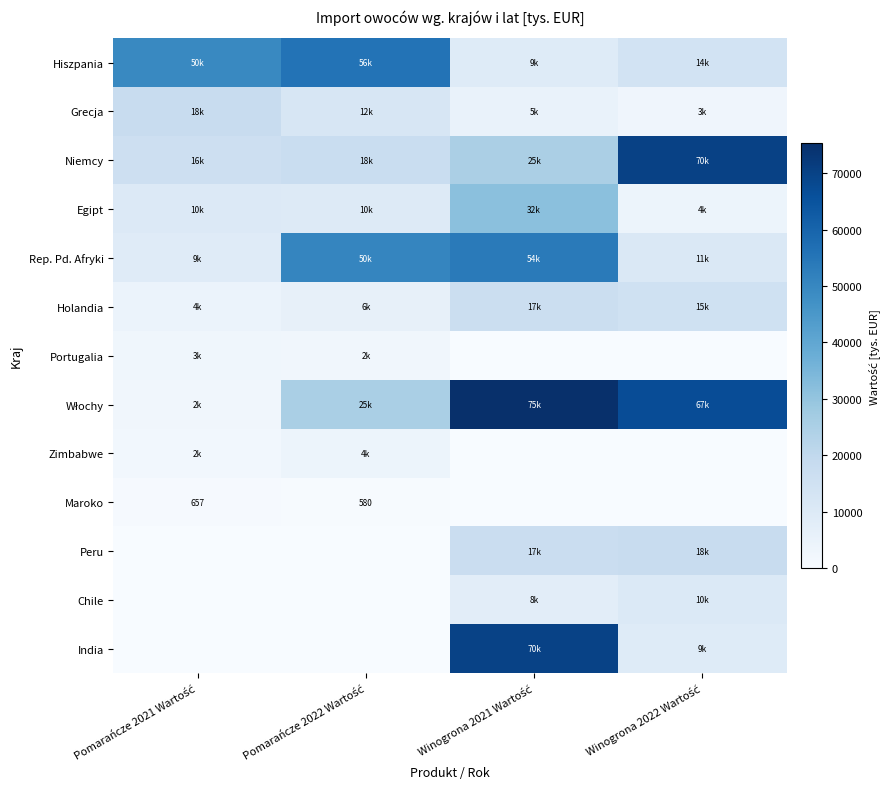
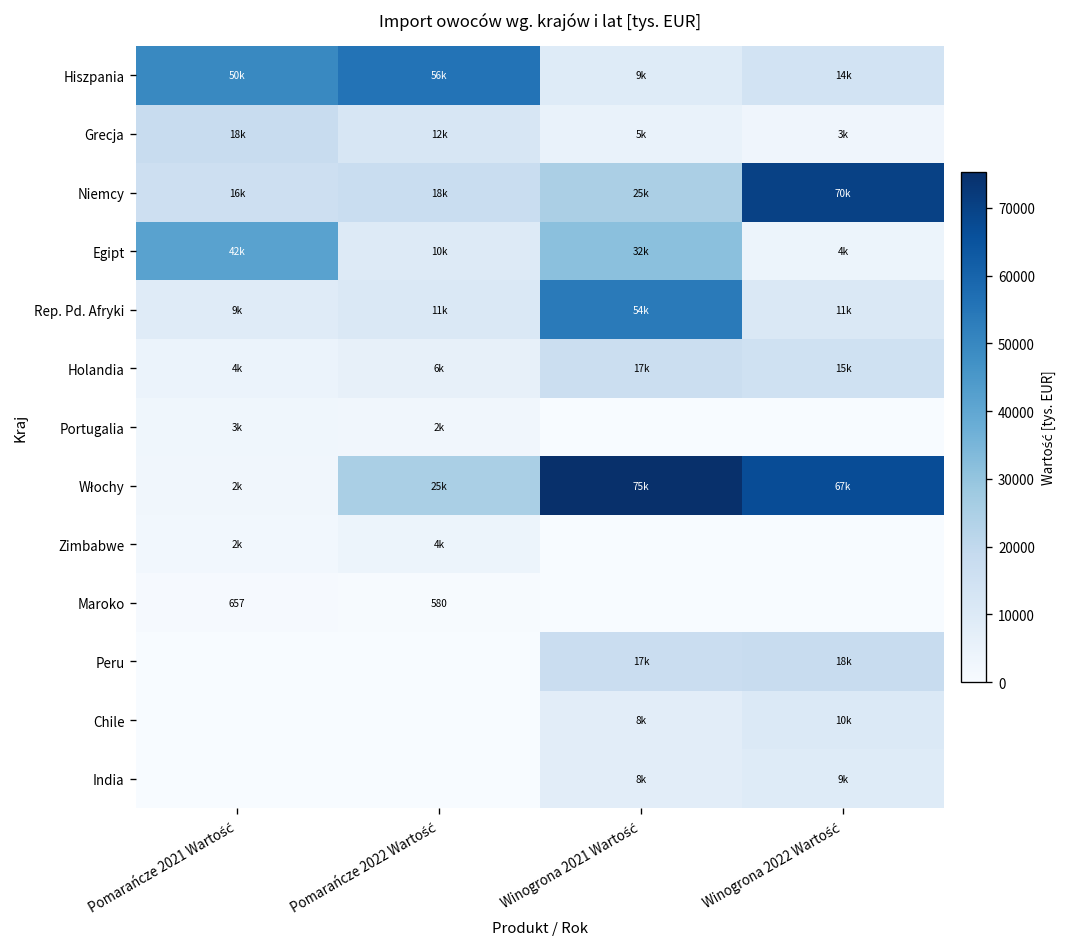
  {
    "Hiszpania": {
      "Pomarańcze 2021 Wartość": "50k",
      "Pomarańcze 2022 Wartość": "56k",
      "Winogrona 2021 Wartość": "9k",
      "Winogrona 2022 Wartość": "14k"
    },
    "Grecja": {
      "Pomarańcze 2021 Wartość": "18k",
      "Pomarańcze 2022 Wartość": "12k",
      "Winogrona 2021 Wartość": "5k",
      "Winogrona 2022 Wartość": "3k"
    },
    "Niemcy": {
      "Pomarańcze 2021 Wartość": "16k",
      "Pomarańcze 2022 Wartość": "18k",
      "Winogrona 2021 Wartość": "25k",
      "Winogrona 2022 Wartość": "70k"
    },
    "Egipt": {
-     "Pomarańcze 2021 Wartość": "10k",
+     "Pomarańcze 2021 Wartość": "42k",
      "Pomarańcze 2022 Wartość": "10k",
      "Winogrona 2021 Wartość": "32k",
      "Winogrona 2022 Wartość": "4k"
    },
    "Rep. Pd. Afryki": {
      "Pomarańcze 2021 Wartość": "9k",
-     "Pomarańcze 2022 Wartość": "50k",
+     "Pomarańcze 2022 Wartość": "11k",
      "Winogrona 2021 Wartość": "54k",
      "Winogrona 2022 Wartość": "11k"
    },
    "Holandia": {
      "Pomarańcze 2021 Wartość": "4k",
      "Pomarańcze 2022 Wartość": "6k",
      "Winogrona 2021 Wartość": "17k",
      "Winogrona 2022 Wartość": "15k"
    },
    "Portugalia": {
      "Pomarańcze 2021 Wartość": "3k",
      "Pomarańcze 2022 Wartość": "2k"
    },
    "Włochy": {
      "Pomarańcze 2021 Wartość": "2k",
      "Pomarańcze 2022 Wartość": "25k",
      "Winogrona 2021 Wartość": "75k",
      "Winogrona 2022 Wartość": "67k"
    },
    "Zimbabwe": {
      "Pomarańcze 2021 Wartość": "2k",
      "Pomarańcze 2022 Wartość": "4k"
    },
    "Maroko": {
      "Pomarańcze 2021 Wartość": "657",
      "Pomarańcze 2022 Wartość": "580"
    },
    "Peru": {
      "Winogrona 2021 Wartość": "17k",
      "Winogrona 2022 Wartość": "18k"
    },
    "Chile": {
      "Winogrona 2021 Wartość": "8k",
      "Winogrona 2022 Wartość": "10k"
    },
    "India": {
-     "Winogrona 2021 Wartość": "70k",
+     "Winogrona 2021 Wartość": "8k",
      "Winogrona 2022 Wartość": "9k"
    }
  }
